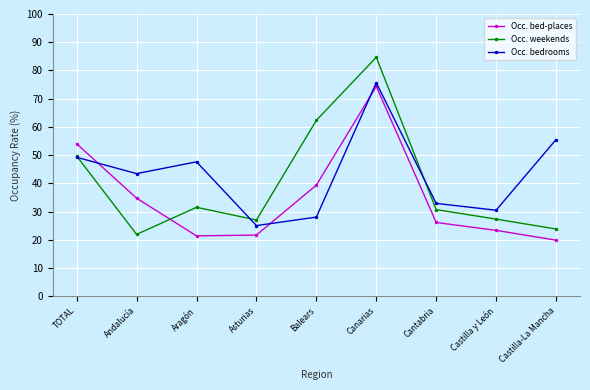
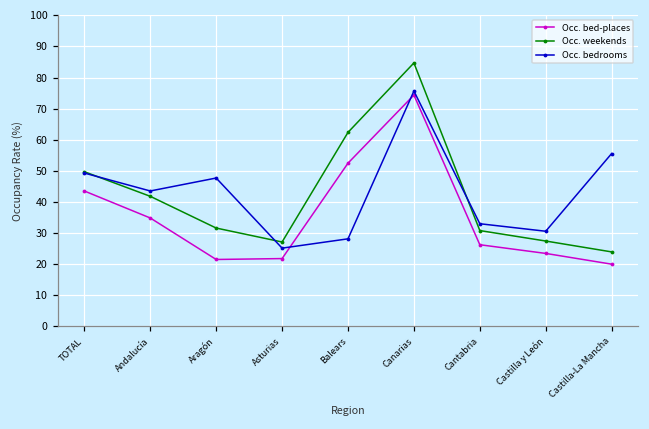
  {
    "Occ. bed-places": {
-     "TOTAL": 54,
+     "TOTAL": 43,
      "Andalucía": 35,
      "Aragón": 21,
      "Asturias": 22,
-     "Balears": 39,
+     "Balears": 52,
      "Canarias": 74,
      "Cantabria": 26,
      "Castilla y León": 23,
      "Castilla-La Mancha": 20
    },
    "Occ. weekends": {
-     "Andalucía": 22,
+     "Andalucía": 42,
      "Aragón": 32,
      "Asturias": 27,
      "Balears": 62,
      "Canarias": 85,
      "Cantabria": 31,
      "Castilla y León": 27,
      "Castilla-La Mancha": 24
    },
    "Occ. bedrooms": {
      "Andalucía": 43,
      "Aragón": 48,
      "Asturias": 25,
      "Balears": 28,
      "Canarias": 76,
      "Cantabria": 33,
      "Castilla y León": 30,
      "Castilla-La Mancha": 56
    }
  }
